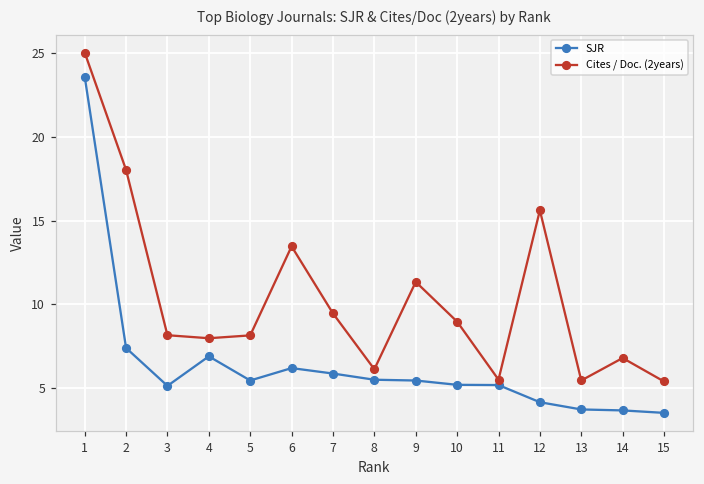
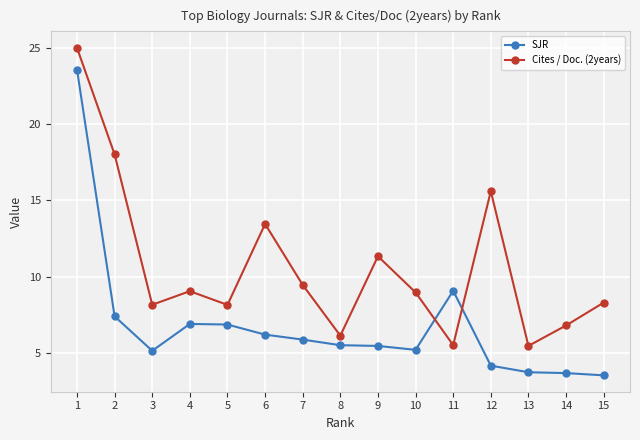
  {
    "SJR": {
      "1": 23.6,
      "2": 7.4,
      "3": 5.1,
      "4": 6.9,
-     "5": 5.5,
+     "5": 6.9,
      "6": 6.2,
      "7": 5.9,
      "8": 5.5,
      "9": 5.5,
      "10": 5.2,
-     "11": 5.2,
+     "11": 9.1,
      "12": 4.2,
      "13": 3.7,
      "14": 3.7,
      "15": 3.5
    },
    "Cites / Doc. (2years)": {
      "1": 25.0,
      "2": 18.0,
      "3": 8.2,
-     "4": 8.0,
+     "4": 9.1,
      "5": 8.2,
      "6": 13.5,
      "7": 9.5,
      "8": 6.1,
      "9": 11.3,
      "10": 9.0,
      "11": 5.5,
      "12": 15.6,
      "13": 5.5,
      "14": 6.8,
-     "15": 5.4
+     "15": 8.3
    }
  }
